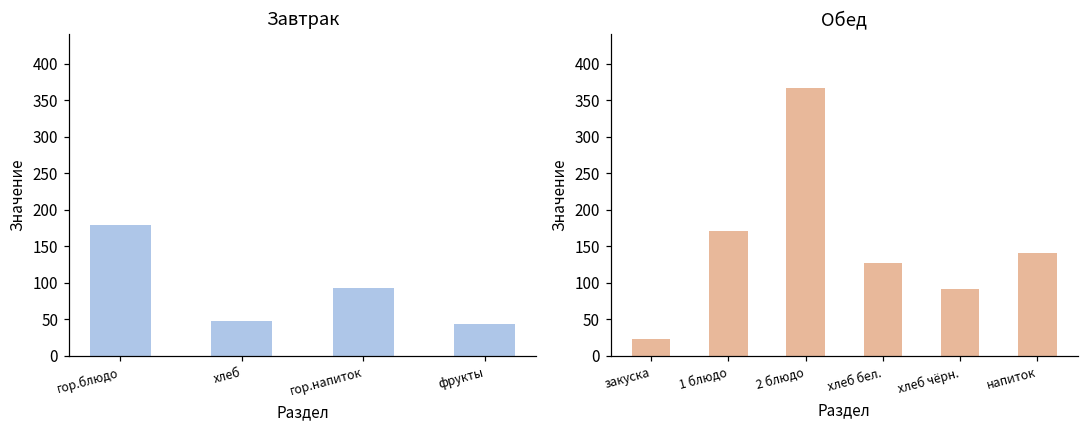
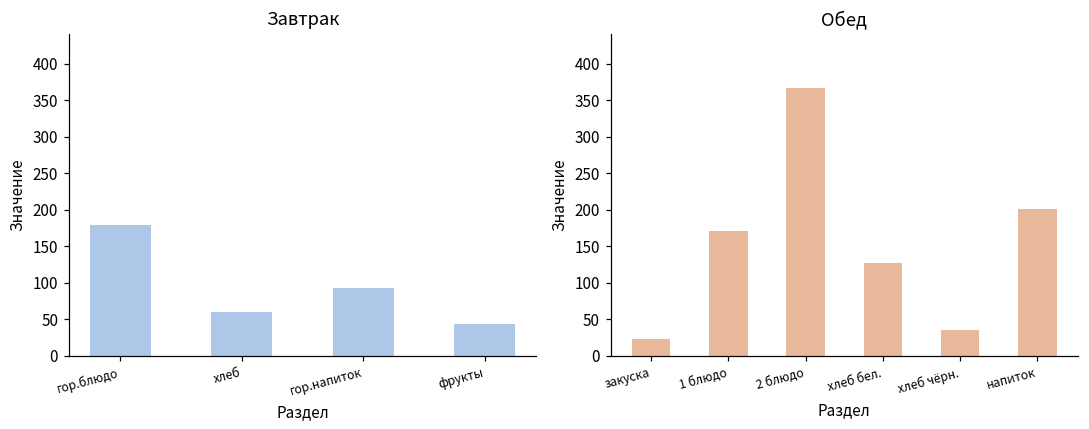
  {
    "Завтрак": {
      "гор.блюдо": 180,
-     "хлеб": 50,
+     "хлеб": 60,
      "гор.напиток": 90,
      "фрукты": 40
    },
    "Обед": {
      "закуска": 20,
      "1 блюдо": 170,
      "2 блюдо": 370,
      "хлеб бел.": 130,
-     "хлеб чёрн.": 90,
-     "напиток": 140
+     "хлеб чёрн.": 40,
+     "напиток": 200
    }
  }
